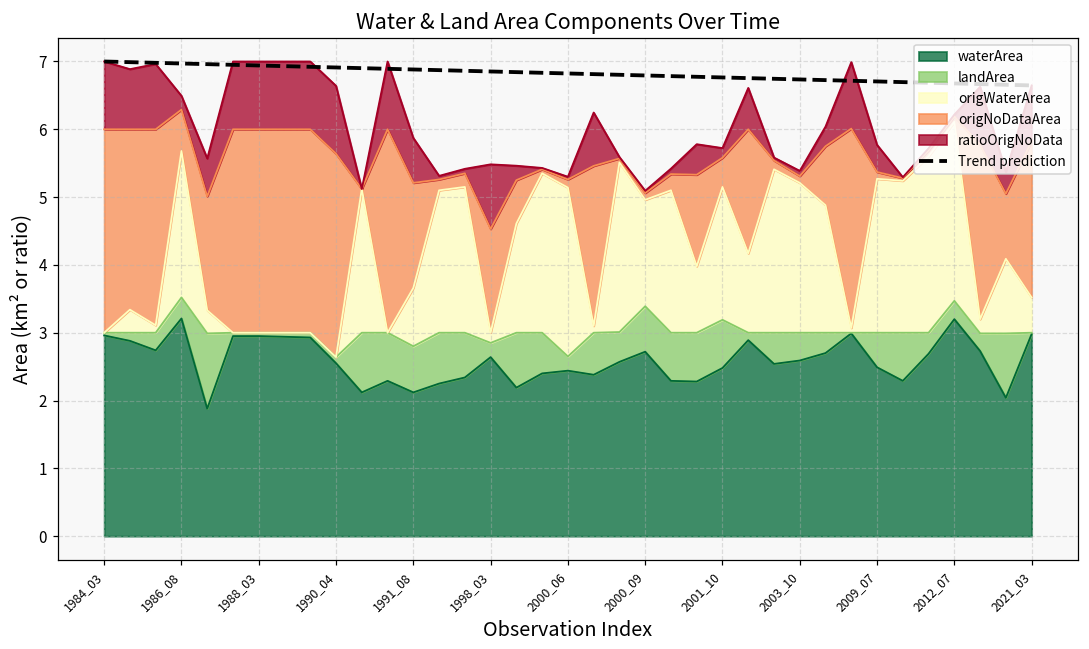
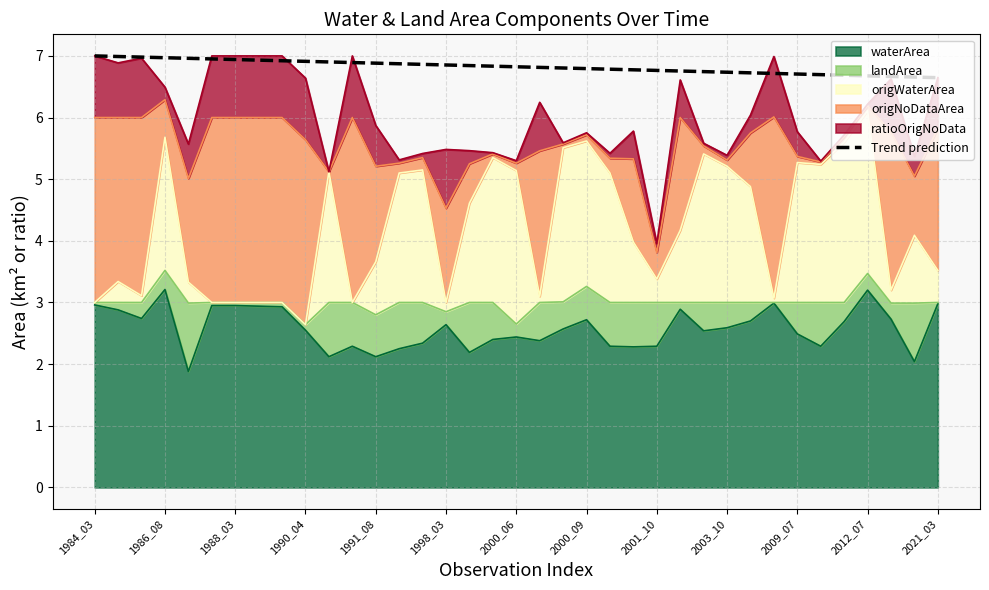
  {
    "waterArea": {
      "1986_08": 3.2,
      "1988_03": 3.0,
      "1990_04": 2.6,
      "1991_08": 2.1,
      "1998_03": 2.6,
      "2000_06": 2.4,
      "2000_09": 2.7,
-     "2001_10": 2.5,
+     "2001_10": 2.3,
      "2003_10": 2.6,
      "2009_07": 2.5,
      "2012_07": 3.2
    },
    "landArea": {
      "1986_08": 0.3,
      "1991_08": 0.7,
      "1998_03": 0.2,
      "2000_06": 0.2,
-     "2000_09": 0.7,
+     "2000_09": 0.5,
      "2001_10": 0.7,
      "2003_10": 0.4,
      "2009_07": 0.5,
      "2012_07": 0.3
    },
    "origWaterArea": {
      "1986_08": 2.2,
      "1991_08": 0.9,
      "1998_03": 0.1,
      "2000_06": 2.5,
-     "2000_09": 1.6,
-     "2001_10": 2.0,
+     "2000_09": 2.4,
+     "2001_10": 0.4,
      "2003_10": 2.2,
      "2009_07": 2.3,
      "2021_03": 0.5
    },
    "origNoDataArea": {
      "1984_03": 3.0,
      "1986_08": 0.6,
      "1988_03": 3.0,
      "1990_04": 3.0,
      "1991_08": 1.5,
      "1998_03": 1.5,
      "2001_10": 0.4,
      "2003_10": 0.1,
      "2009_07": 0.1
    },
    "ratioOrigNoData": {
      "1986_08": 0.2,
      "1988_03": 1.0,
      "1990_04": 1.0,
      "1991_08": 0.7,
      "1998_03": 1.0,
      "2001_10": 0.1,
      "2003_10": 0.1,
      "2009_07": 0.4
    },
    "Trend prediction": {
      "1986_08": 7.0,
      "1988_03": 6.9,
      "1990_04": 6.9,
      "1991_08": 6.9,
      "1998_03": 6.9,
      "2000_06": 6.8,
      "2000_09": 6.8,
      "2001_10": 6.8,
      "2003_10": 6.7,
      "2009_07": 6.7
    }
  }
